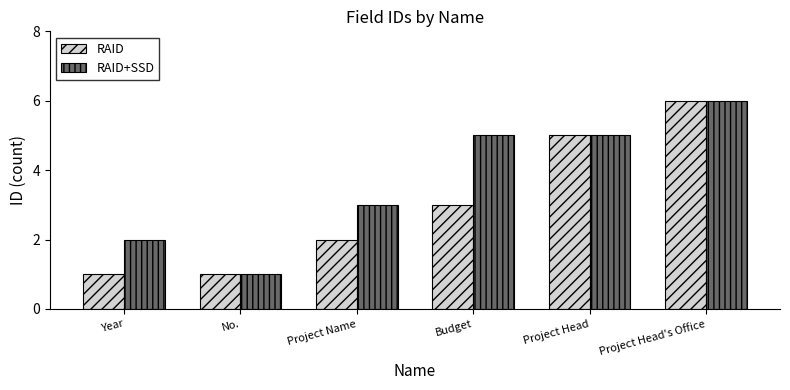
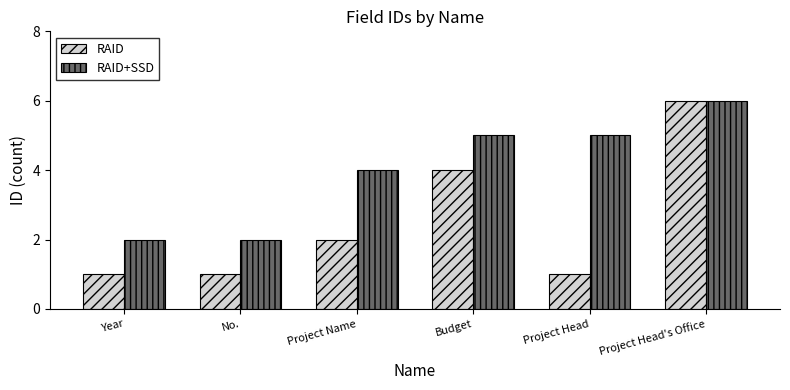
  {
    "RAID": {
      "Year": 1,
      "No.": 1,
      "Project Name": 2,
-     "Budget": 3,
-     "Project Head": 5,
+     "Budget": 4,
+     "Project Head": 1,
      "Project Head's Office": 6
    },
    "RAID+SSD": {
      "Year": 2,
-     "No.": 1,
-     "Project Name": 3,
+     "No.": 2,
+     "Project Name": 4,
      "Budget": 5,
      "Project Head": 5,
      "Project Head's Office": 6
    }
  }
